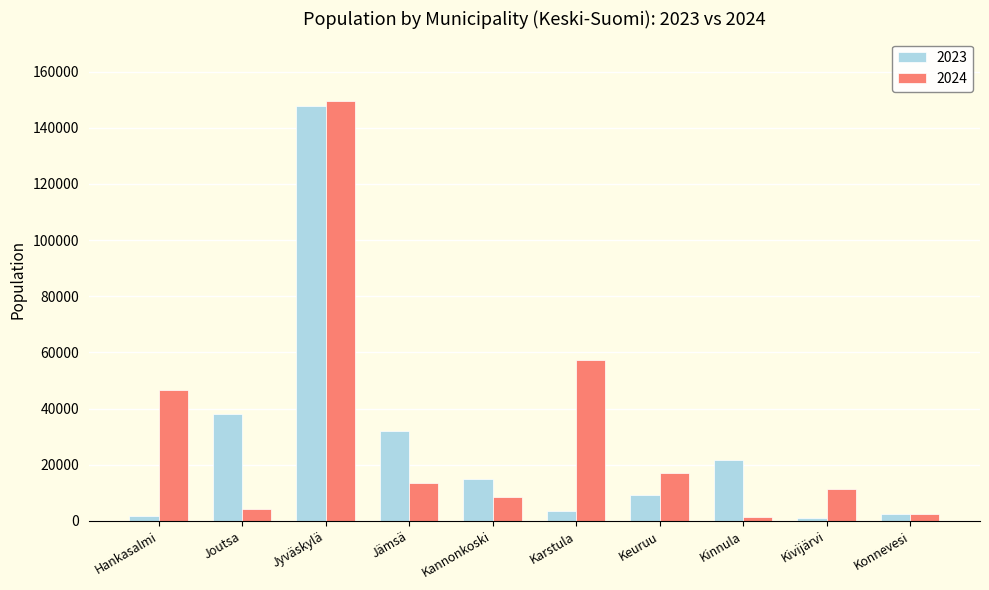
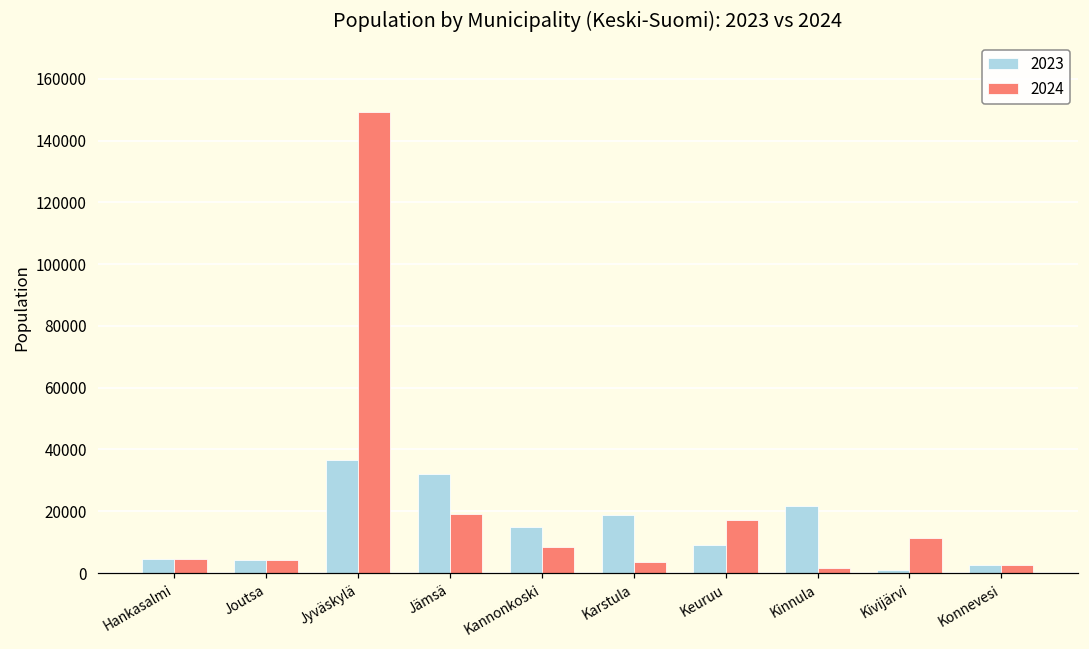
  {
    "2023": {
-     "Hankasalmi": 2000,
-     "Joutsa": 38000,
-     "Jyväskylä": 148000,
+     "Hankasalmi": 5000,
+     "Joutsa": 4000,
+     "Jyväskylä": 37000,
      "Jämsä": 32000,
      "Kannonkoski": 15000,
-     "Karstula": 4000,
+     "Karstula": 19000,
      "Keuruu": 9000,
      "Kinnula": 22000,
      "Kivijärvi": 1000,
      "Konnevesi": 2000
    },
    "2024": {
-     "Hankasalmi": 47000,
+     "Hankasalmi": 5000,
      "Joutsa": 4000,
      "Jyväskylä": 149000,
-     "Jämsä": 13000,
+     "Jämsä": 19000,
      "Kannonkoski": 9000,
-     "Karstula": 57000,
+     "Karstula": 4000,
      "Keuruu": 17000,
      "Kinnula": 1000,
      "Kivijärvi": 11000,
      "Konnevesi": 2000
    }
  }
